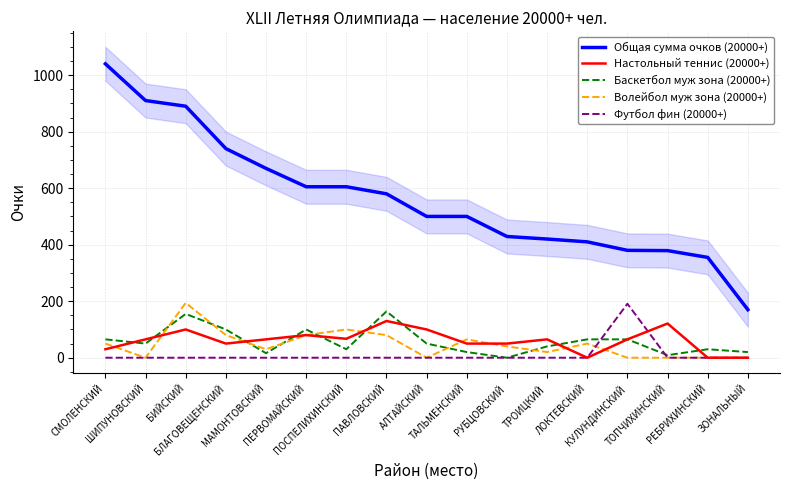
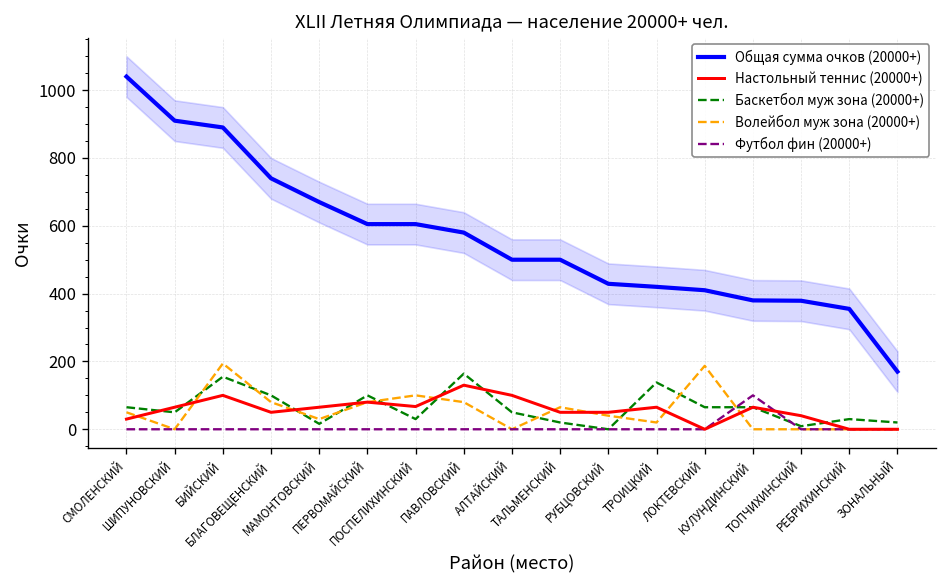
  {
    "Настольный теннис (20000+)": {
      "СМОЛЕНСКИЙ": 30,
      "ШИПУНОВСКИЙ": 70,
      "БИЙСКИЙ": 100,
      "БЛАГОВЕЩЕНСКИЙ": 50,
      "МАМОНТОВСКИЙ": 70,
      "ПОСПЕЛИХИНСКИЙ": 70,
      "ПАВЛОВСКИЙ": 130,
      "АЛТАЙСКИЙ": 100,
      "ТАЛЬМЕНСКИЙ": 50,
      "РУБЦОВСКИЙ": 50,
      "ТРОИЦКИЙ": 70,
-     "ТОПЧИХИНСКИЙ": 120
+     "ТОПЧИХИНСКИЙ": 40
    },
    "Баскетбол муж зона (20000+)": {
      "СМОЛЕНСКИЙ": 70,
      "ШИПУНОВСКИЙ": 50,
      "БИЙСКИЙ": 160,
      "БЛАГОВЕЩЕНСКИЙ": 100,
      "МАМОНТОВСКИЙ": 20,
      "ПЕРВОМАЙСКИЙ": 100,
      "ПОСПЕЛИХИНСКИЙ": 30,
      "ПАВЛОВСКИЙ": 160,
      "АЛТАЙСКИЙ": 50,
      "ТАЛЬМЕНСКИЙ": 20,
-     "ТРОИЦКИЙ": 40,
+     "ТРОИЦКИЙ": 140,
      "ЛОКТЕВСКИЙ": 70,
      "РЕБРИХИНСКИЙ": 30,
      "ЗОНАЛЬНЫЙ": 20
    },
    "Волейбол муж зона (20000+)": {
      "СМОЛЕНСКИЙ": 50,
      "БИЙСКИЙ": 190,
      "БЛАГОВЕЩЕНСКИЙ": 80,
      "МАМОНТОВСКИЙ": 30,
      "ПОСПЕЛИХИНСКИЙ": 100,
      "ПАВЛОВСКИЙ": 80,
      "ТАЛЬМЕНСКИЙ": 70,
      "РУБЦОВСКИЙ": 40,
      "ТРОИЦКИЙ": 20,
-     "ЛОКТЕВСКИЙ": 50,
+     "ЛОКТЕВСКИЙ": 190,
      "КУЛУНДИНСКИЙ": 0
    },
    "Футбол фин (20000+)": {
      "СМОЛЕНСКИЙ": 0,
      "БИЙСКИЙ": 0,
      "БЛАГОВЕЩЕНСКИЙ": 0,
      "МАМОНТОВСКИЙ": 0,
      "ПЕРВОМАЙСКИЙ": 0,
      "ПОСПЕЛИХИНСКИЙ": 0,
      "ПАВЛОВСКИЙ": 0,
      "ТАЛЬМЕНСКИЙ": 0,
      "ТРОИЦКИЙ": 0,
-     "КУЛУНДИНСКИЙ": 190
+     "КУЛУНДИНСКИЙ": 100
    }
  }
